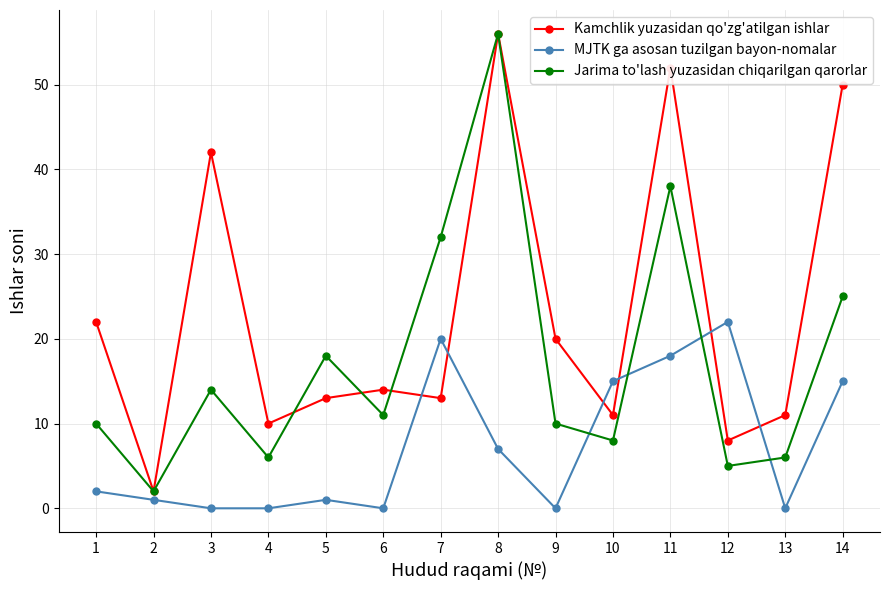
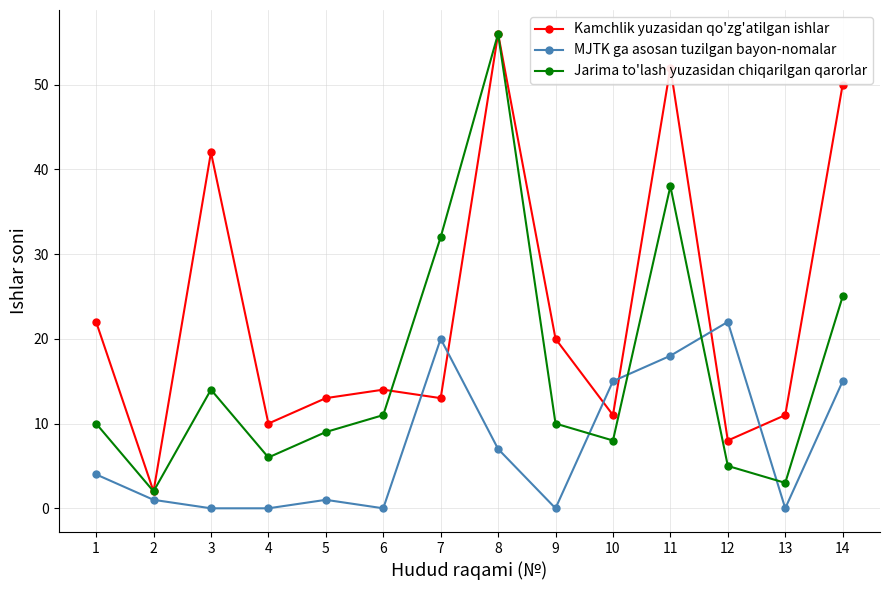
  {
    "Kamchlik yuzasidan qo'zg'atilgan ishlar": {
      "1": 22,
      "3": 42,
      "4": 10,
      "5": 13,
      "6": 14,
      "7": 13,
      "9": 20,
      "10": 11,
      "12": 8,
      "13": 11,
      "14": 50
    },
    "MJTK ga asosan tuzilgan bayon-nomalar": {
-     "1": 2,
+     "1": 4,
      "2": 1,
      "3": 0,
      "4": 0,
      "5": 1,
      "6": 0,
      "7": 20,
      "8": 7,
      "9": 0,
      "10": 15,
      "11": 18,
      "12": 22,
      "13": 0,
      "14": 15
    },
    "Jarima to'lash yuzasidan chiqarilgan qarorlar": {
      "1": 10,
      "3": 14,
      "4": 6,
-     "5": 18,
+     "5": 9,
      "6": 11,
      "7": 32,
      "9": 10,
      "10": 8,
      "11": 38,
      "12": 5,
-     "13": 6,
+     "13": 3,
      "14": 25
    }
  }
